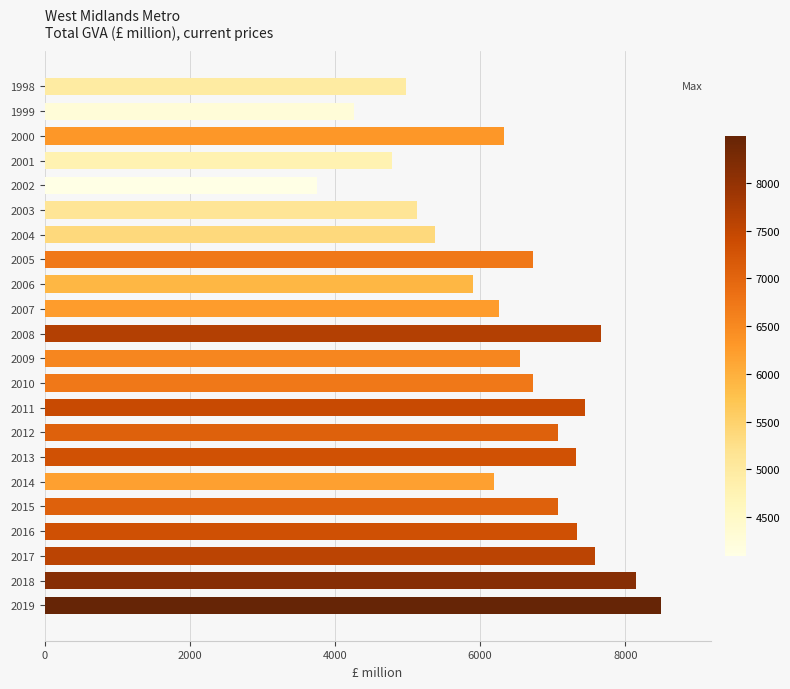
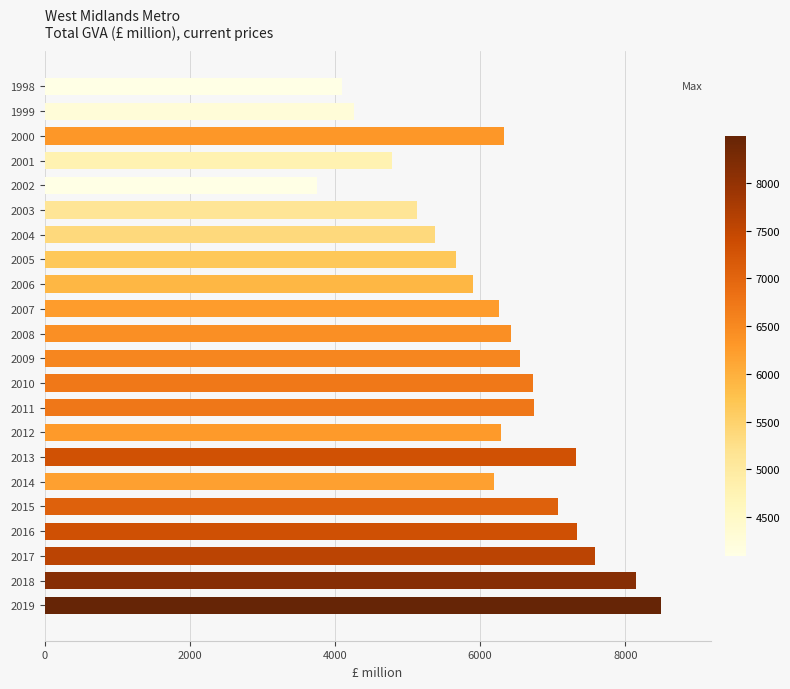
  {
-   "1998": 5000,
+   "1998": 4100,
    "1999": 4300,
    "2000": 6300,
    "2001": 4800,
    "2002": 3800,
    "2003": 5100,
    "2004": 5400,
-   "2005": 6700,
+   "2005": 5700,
    "2006": 5900,
    "2007": 6300,
-   "2008": 7700,
+   "2008": 6400,
    "2009": 6500,
    "2010": 6700,
-   "2011": 7400,
-   "2012": 7100,
+   "2011": 6700,
+   "2012": 6300,
    "2013": 7300,
    "2014": 6200,
    "2015": 7100,
    "2016": 7300,
    "2017": 7600,
    "2018": 8100,
    "2019": 8500
  }
